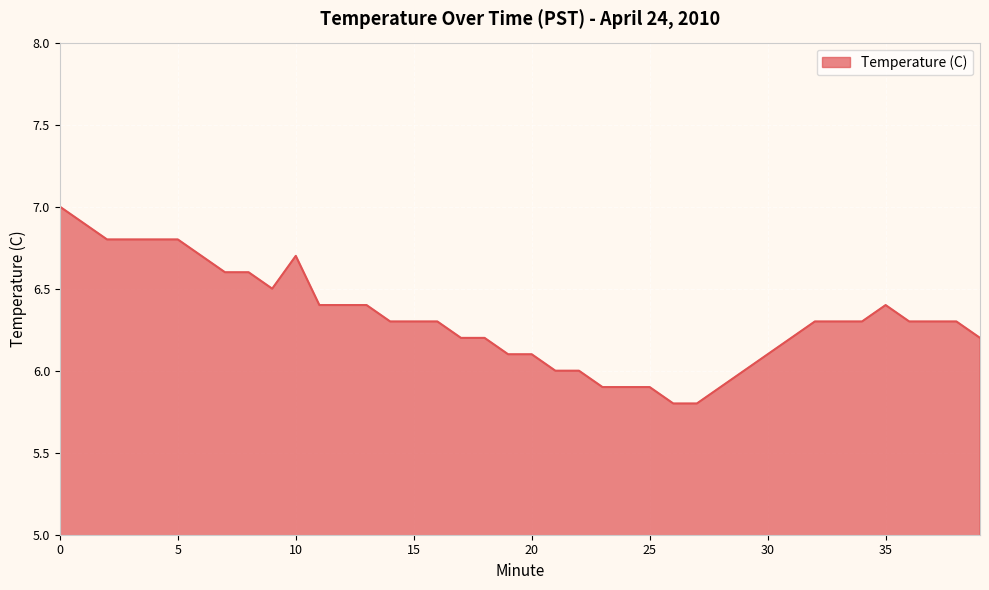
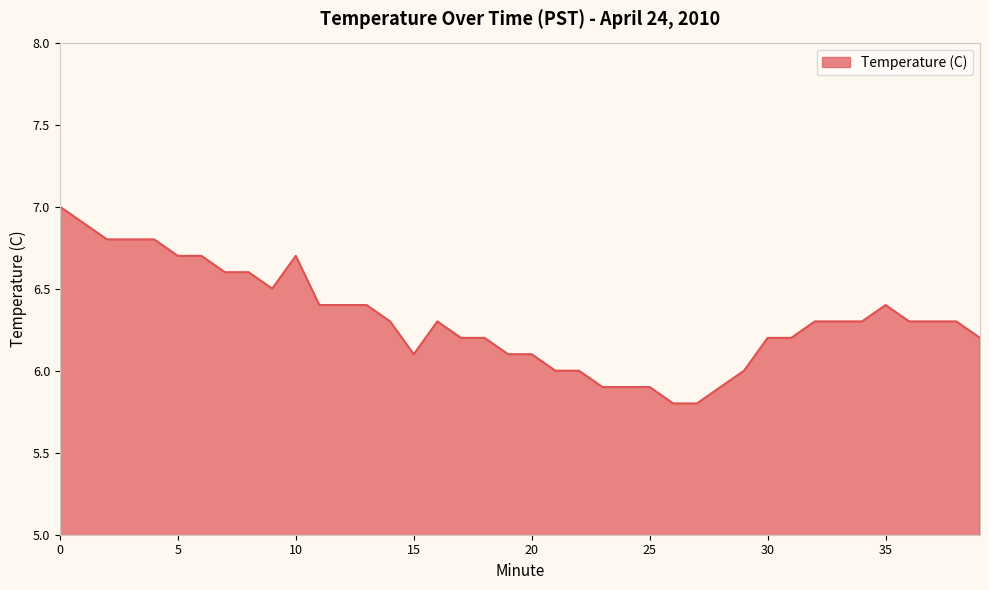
  {
    "0": 7.0,
-   "5": 6.8,
+   "5": 6.7,
    "10": 6.7,
-   "15": 6.3,
+   "15": 6.1,
    "20": 6.1,
    "25": 5.9,
-   "30": 6.1,
+   "30": 6.2,
    "35": 6.4
  }
